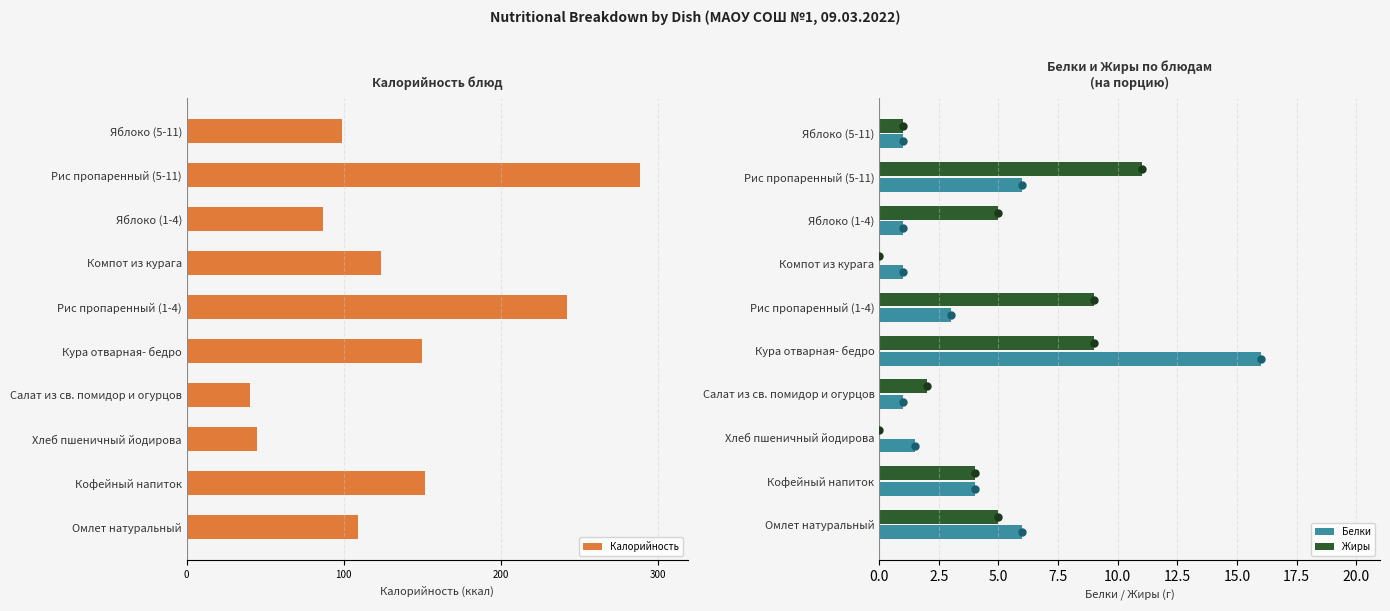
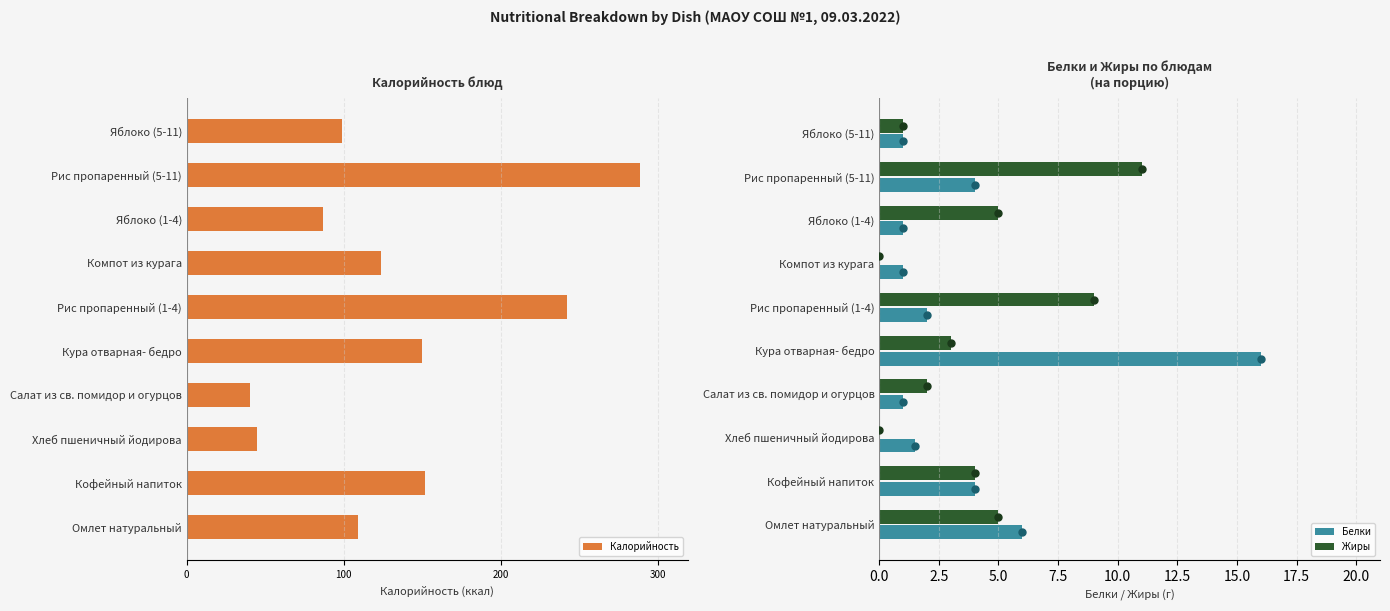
  {
    "Белки и Жиры по блюдам (на порцию)": {
      "Белки": {
        "Яблоко (5-11)": 1,
-       "Рис пропаренный (5-11)": 6,
+       "Рис пропаренный (5-11)": 4,
        "Яблоко (1-4)": 1,
        "Компот из курага": 1,
-       "Рис пропаренный (1-4)": 3,
+       "Рис пропаренный (1-4)": 2,
        "Кура отварная- бедро": 16,
        "Салат из св. помидор и огурцов": 1,
        "Хлеб пшеничный йодирова": 1.5,
        "Кофейный напиток": 4,
        "Омлет натуральный": 6
      },
      "Жиры": {
        "Яблоко (5-11)": 1,
        "Рис пропаренный (5-11)": 11,
        "Яблоко (1-4)": 5,
        "Компот из курага": 0,
        "Рис пропаренный (1-4)": 9,
-       "Кура отварная- бедро": 9,
+       "Кура отварная- бедро": 3,
        "Салат из св. помидор и огурцов": 2,
        "Хлеб пшеничный йодирова": 0,
        "Кофейный напиток": 4,
        "Омлет натуральный": 5
      }
    }
  }
